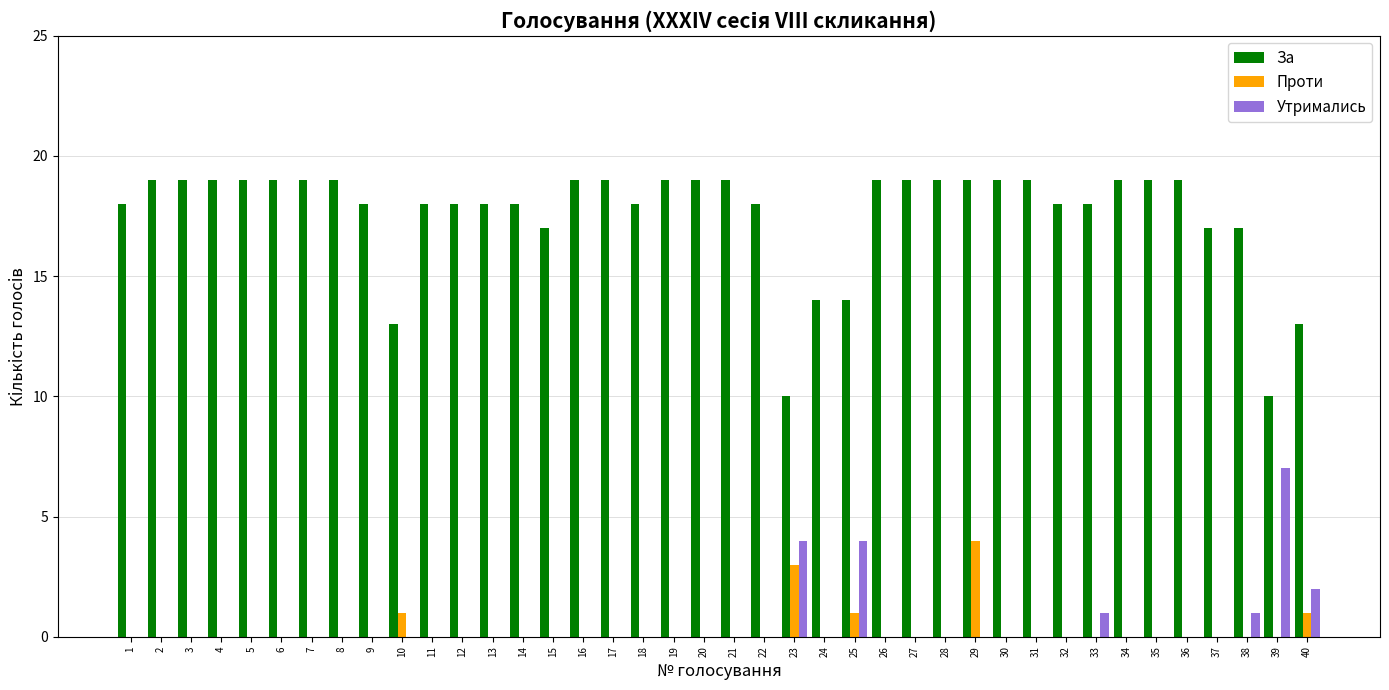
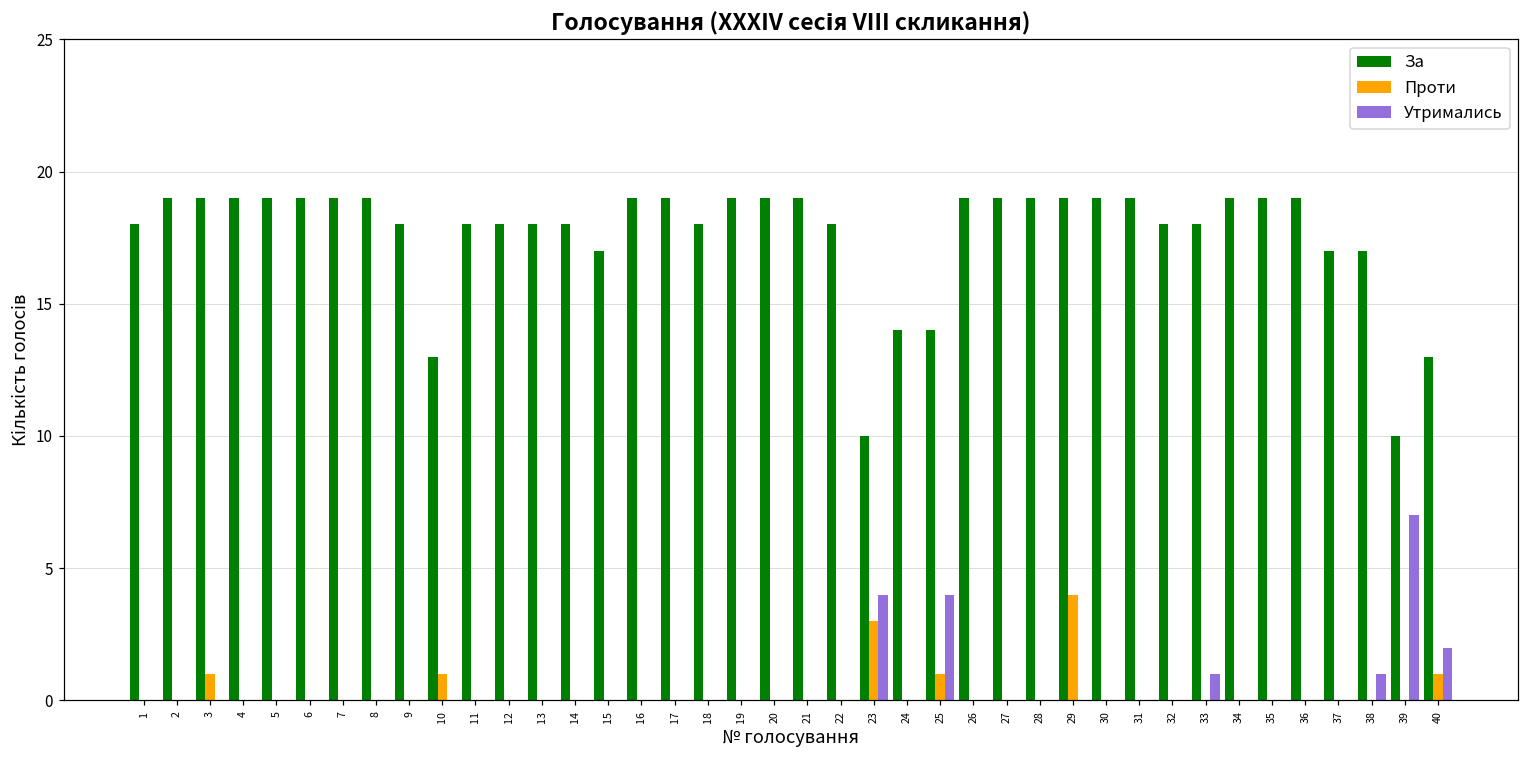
  {
    "За": {
      "1": 18,
      "2": 19,
      "3": 19,
      "4": 19,
      "5": 19,
      "6": 19,
      "7": 19,
      "8": 19,
      "9": 18,
      "10": 13,
      "11": 18,
      "12": 18,
      "13": 18,
      "14": 18,
      "15": 17,
      "16": 19,
      "17": 19,
      "18": 18,
      "19": 19,
      "20": 19,
      "21": 19,
      "22": 18,
      "23": 10,
      "24": 14,
      "25": 14,
      "26": 19,
      "27": 19,
      "28": 19,
      "29": 19,
      "30": 19,
      "31": 19,
      "32": 18,
      "33": 18,
      "34": 19,
      "35": 19,
      "36": 19,
      "37": 17,
      "38": 17,
      "39": 10,
      "40": 13
    },
    "Проти": {
      "1": 0,
      "2": 0,
-     "3": 0,
+     "3": 1,
      "4": 0,
      "5": 0,
      "6": 0,
      "7": 0,
      "8": 0,
      "9": 0,
      "10": 1,
      "11": 0,
      "12": 0,
      "13": 0,
      "14": 0,
      "15": 0,
      "16": 0,
      "17": 0,
      "18": 0,
      "19": 0,
      "20": 0,
      "21": 0,
      "22": 0,
      "23": 3,
      "24": 0,
      "25": 1,
      "26": 0,
      "27": 0,
      "28": 0,
      "29": 4,
      "30": 0,
      "31": 0,
      "32": 0,
      "33": 0,
      "34": 0,
      "35": 0,
      "36": 0,
      "37": 0,
      "38": 0,
      "39": 0,
      "40": 1
    },
    "Утримались": {
      "1": 0,
      "2": 0,
      "3": 0,
      "4": 0,
      "5": 0,
      "6": 0,
      "7": 0,
      "8": 0,
      "9": 0,
      "10": 0,
      "11": 0,
      "12": 0,
      "13": 0,
      "14": 0,
      "15": 0,
      "16": 0,
      "17": 0,
      "18": 0,
      "19": 0,
      "20": 0,
      "21": 0,
      "22": 0,
      "23": 4,
      "24": 0,
      "25": 4,
      "26": 0,
      "27": 0,
      "28": 0,
      "29": 0,
      "30": 0,
      "31": 0,
      "32": 0,
      "33": 1,
      "34": 0,
      "35": 0,
      "36": 0,
      "37": 0,
      "38": 1,
      "39": 7,
      "40": 2
    }
  }
